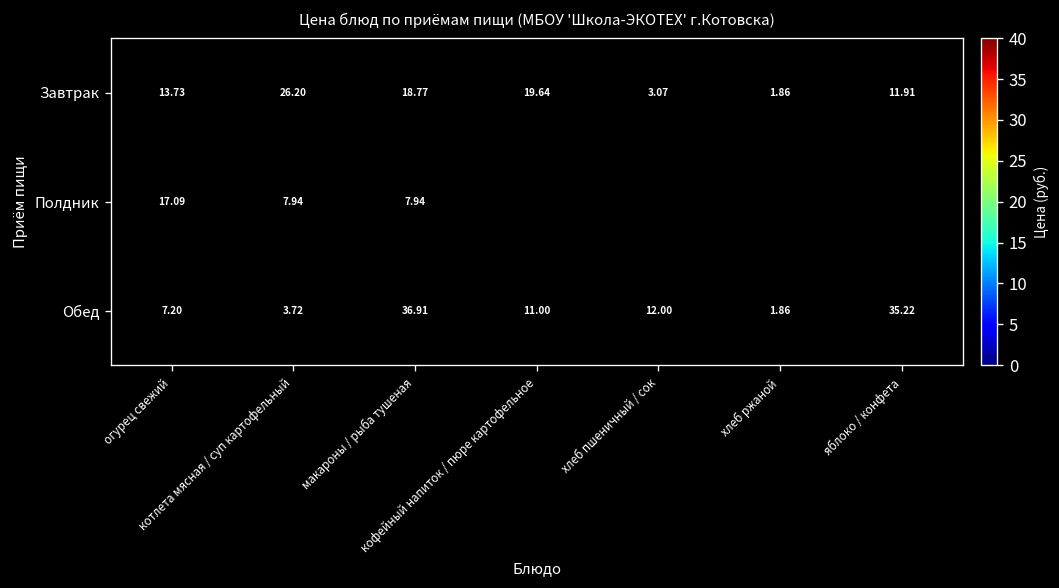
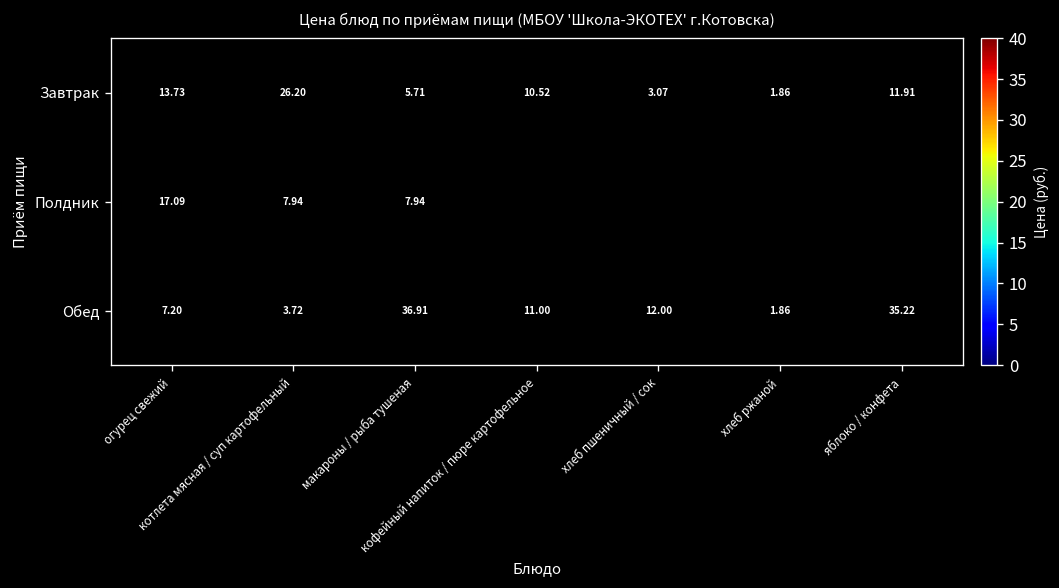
  {
    "Завтрак": {
      "огурец свежий": 13.73,
      "котлета мясная / суп картофельный": 26.20,
-     "макароны / рыба тушеная": 18.77,
-     "кофейный напиток / пюре картофельное": 19.64,
+     "макароны / рыба тушеная": 5.71,
+     "кофейный напиток / пюре картофельное": 10.52,
      "хлеб пшеничный / сок": 3.07,
      "хлеб ржаной": 1.86,
      "яблоко / конфета": 11.91
    },
    "Полдник": {
      "огурец свежий": 17.09,
      "котлета мясная / суп картофельный": 7.94,
      "макароны / рыба тушеная": 7.94
    },
    "Обед": {
      "огурец свежий": 7.20,
      "котлета мясная / суп картофельный": 3.72,
      "макароны / рыба тушеная": 36.91,
      "кофейный напиток / пюре картофельное": 11.00,
      "хлеб пшеничный / сок": 12.00,
      "хлеб ржаной": 1.86,
      "яблоко / конфета": 35.22
    }
  }
